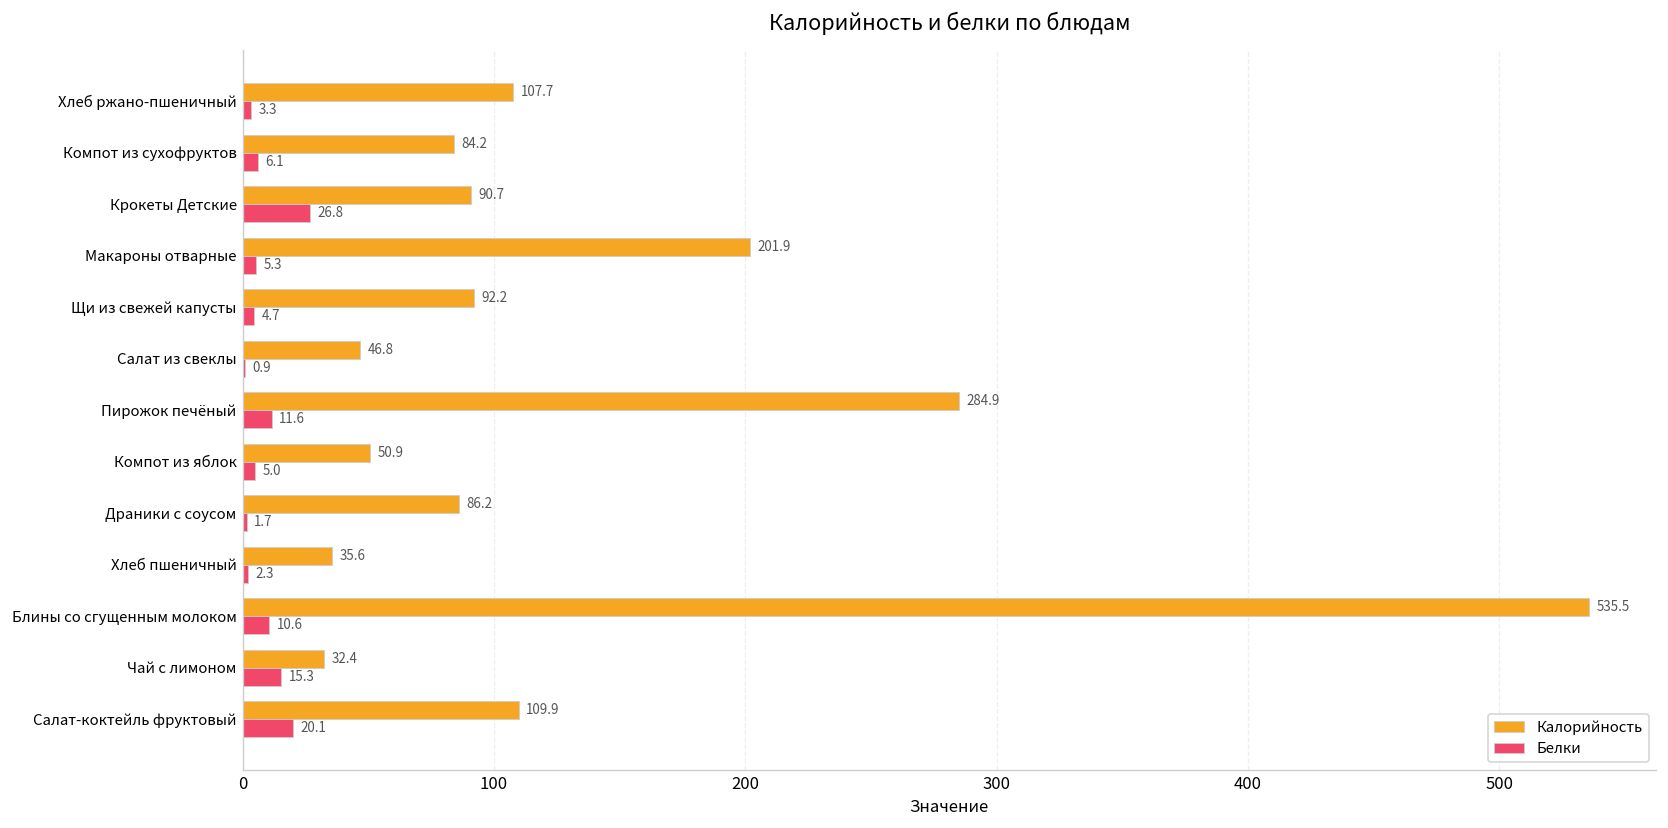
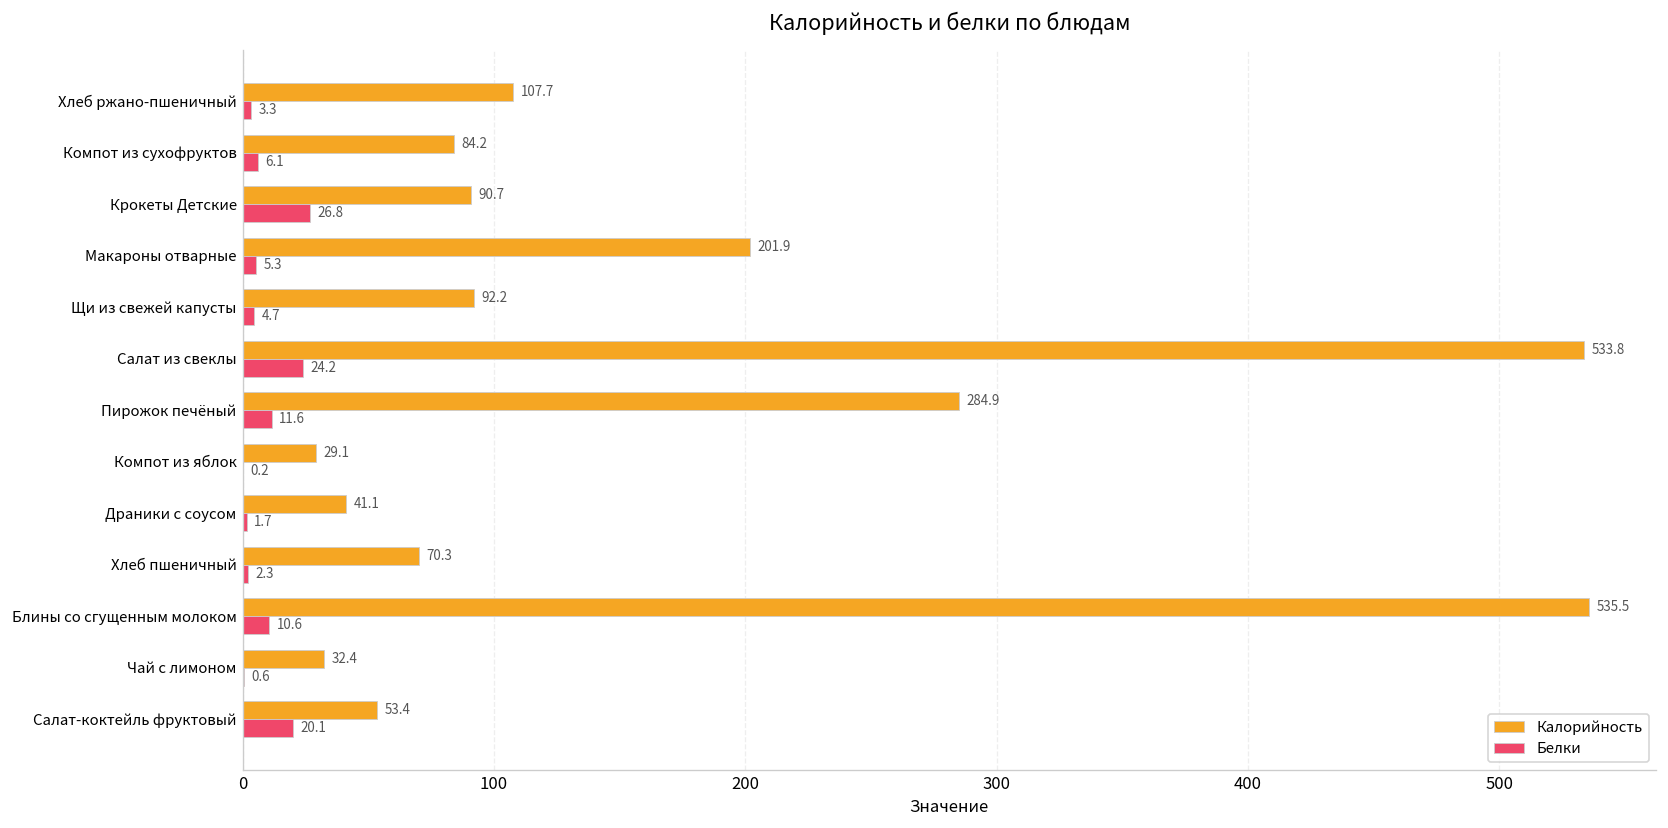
  {
    "Калорийность": {
      "Хлеб ржано-пшеничный": 107.7,
      "Компот из сухофруктов": 84.2,
      "Крокеты Детские": 90.7,
      "Макароны отварные": 201.9,
      "Щи из свежей капусты": 92.2,
-     "Салат из свеклы": 46.8,
+     "Салат из свеклы": 533.8,
      "Пирожок печёный": 284.9,
-     "Компот из яблок": 50.9,
-     "Драники с соусом": 86.2,
-     "Хлеб пшеничный": 35.6,
+     "Компот из яблок": 29.1,
+     "Драники с соусом": 41.1,
+     "Хлеб пшеничный": 70.3,
      "Блины со сгущенным молоком": 535.5,
      "Чай с лимоном": 32.4,
-     "Салат-коктейль фруктовый": 109.9
+     "Салат-коктейль фруктовый": 53.4
    },
    "Белки": {
      "Хлеб ржано-пшеничный": 3.3,
      "Компот из сухофруктов": 6.1,
      "Крокеты Детские": 26.8,
      "Макароны отварные": 5.3,
      "Щи из свежей капусты": 4.7,
-     "Салат из свеклы": 0.9,
+     "Салат из свеклы": 24.2,
      "Пирожок печёный": 11.6,
-     "Компот из яблок": 5.0,
+     "Компот из яблок": 0.2,
      "Драники с соусом": 1.7,
      "Хлеб пшеничный": 2.3,
      "Блины со сгущенным молоком": 10.6,
-     "Чай с лимоном": 15.3,
+     "Чай с лимоном": 0.6,
      "Салат-коктейль фруктовый": 20.1
    }
  }
